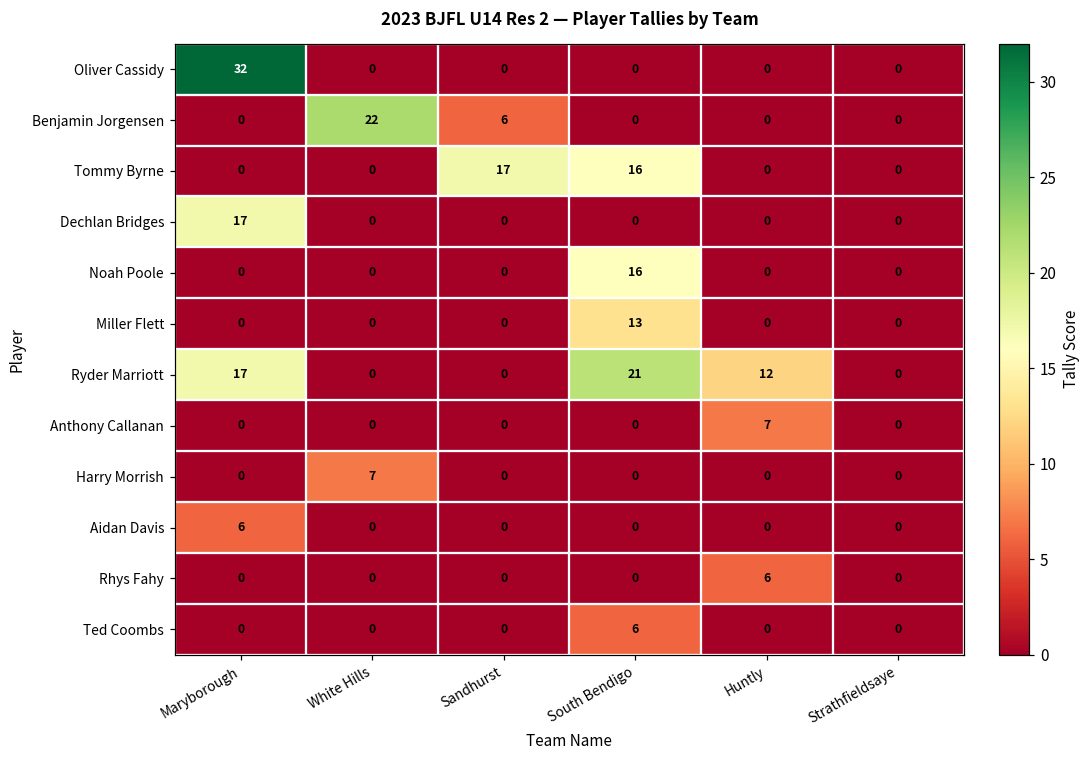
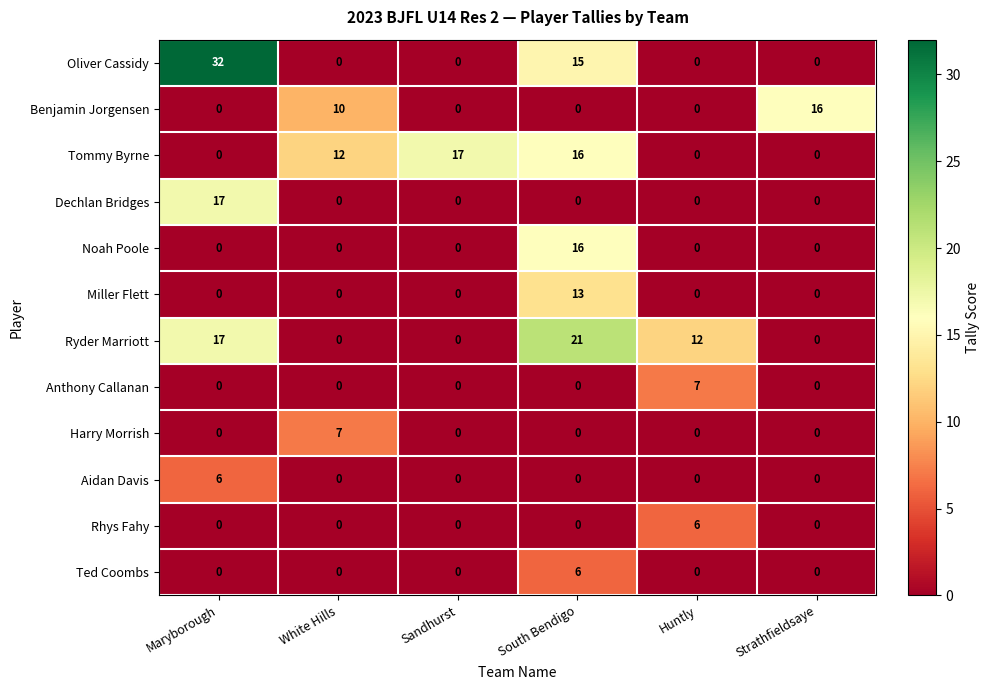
  {
    "Oliver Cassidy": {
      "Maryborough": 32,
      "White Hills": 0,
      "Sandhurst": 0,
-     "South Bendigo": 0,
+     "South Bendigo": 15,
      "Huntly": 0,
      "Strathfieldsaye": 0
    },
    "Benjamin Jorgensen": {
      "Maryborough": 0,
-     "White Hills": 22,
-     "Sandhurst": 6,
+     "White Hills": 10,
+     "Sandhurst": 0,
      "South Bendigo": 0,
      "Huntly": 0,
-     "Strathfieldsaye": 0
+     "Strathfieldsaye": 16
    },
    "Tommy Byrne": {
      "Maryborough": 0,
-     "White Hills": 0,
+     "White Hills": 12,
      "Sandhurst": 17,
      "South Bendigo": 16,
      "Huntly": 0,
      "Strathfieldsaye": 0
    },
    "Dechlan Bridges": {
      "Maryborough": 17,
      "White Hills": 0,
      "Sandhurst": 0,
      "South Bendigo": 0,
      "Huntly": 0,
      "Strathfieldsaye": 0
    },
    "Noah Poole": {
      "Maryborough": 0,
      "White Hills": 0,
      "Sandhurst": 0,
      "South Bendigo": 16,
      "Huntly": 0,
      "Strathfieldsaye": 0
    },
    "Miller Flett": {
      "Maryborough": 0,
      "White Hills": 0,
      "Sandhurst": 0,
      "South Bendigo": 13,
      "Huntly": 0,
      "Strathfieldsaye": 0
    },
    "Ryder Marriott": {
      "Maryborough": 17,
      "White Hills": 0,
      "Sandhurst": 0,
      "South Bendigo": 21,
      "Huntly": 12,
      "Strathfieldsaye": 0
    },
    "Anthony Callanan": {
      "Maryborough": 0,
      "White Hills": 0,
      "Sandhurst": 0,
      "South Bendigo": 0,
      "Huntly": 7,
      "Strathfieldsaye": 0
    },
    "Harry Morrish": {
      "Maryborough": 0,
      "White Hills": 7,
      "Sandhurst": 0,
      "South Bendigo": 0,
      "Huntly": 0,
      "Strathfieldsaye": 0
    },
    "Aidan Davis": {
      "Maryborough": 6,
      "White Hills": 0,
      "Sandhurst": 0,
      "South Bendigo": 0,
      "Huntly": 0,
      "Strathfieldsaye": 0
    },
    "Rhys Fahy": {
      "Maryborough": 0,
      "White Hills": 0,
      "Sandhurst": 0,
      "South Bendigo": 0,
      "Huntly": 6,
      "Strathfieldsaye": 0
    },
    "Ted Coombs": {
      "Maryborough": 0,
      "White Hills": 0,
      "Sandhurst": 0,
      "South Bendigo": 6,
      "Huntly": 0,
      "Strathfieldsaye": 0
    }
  }
